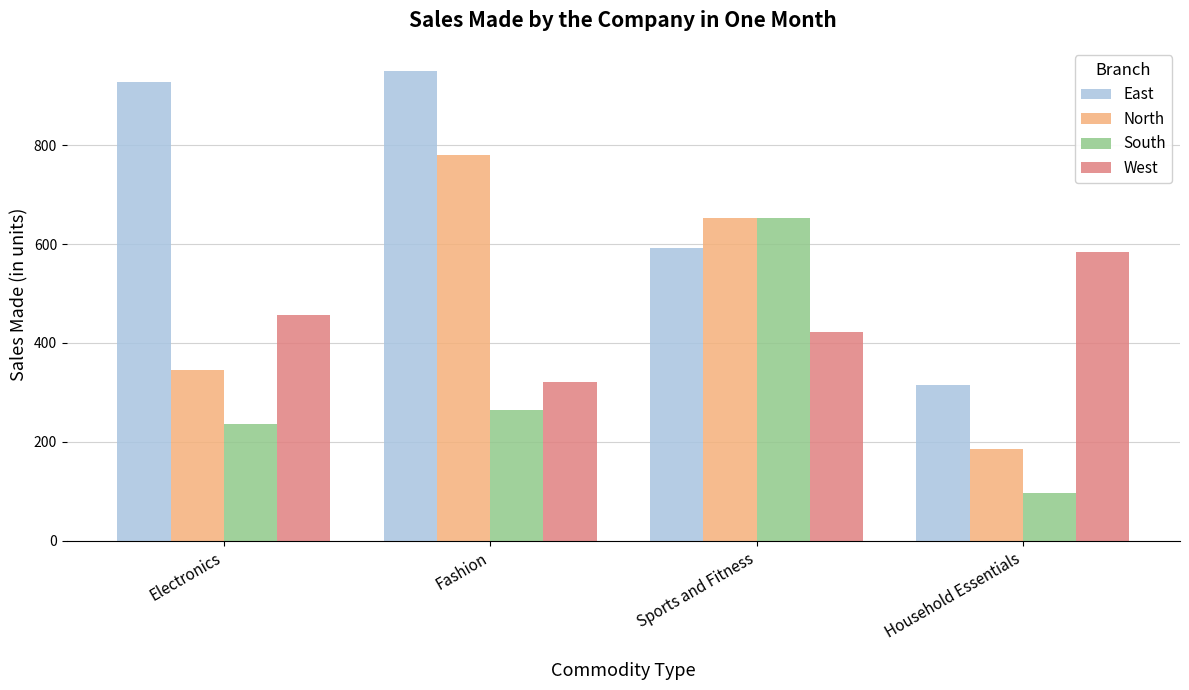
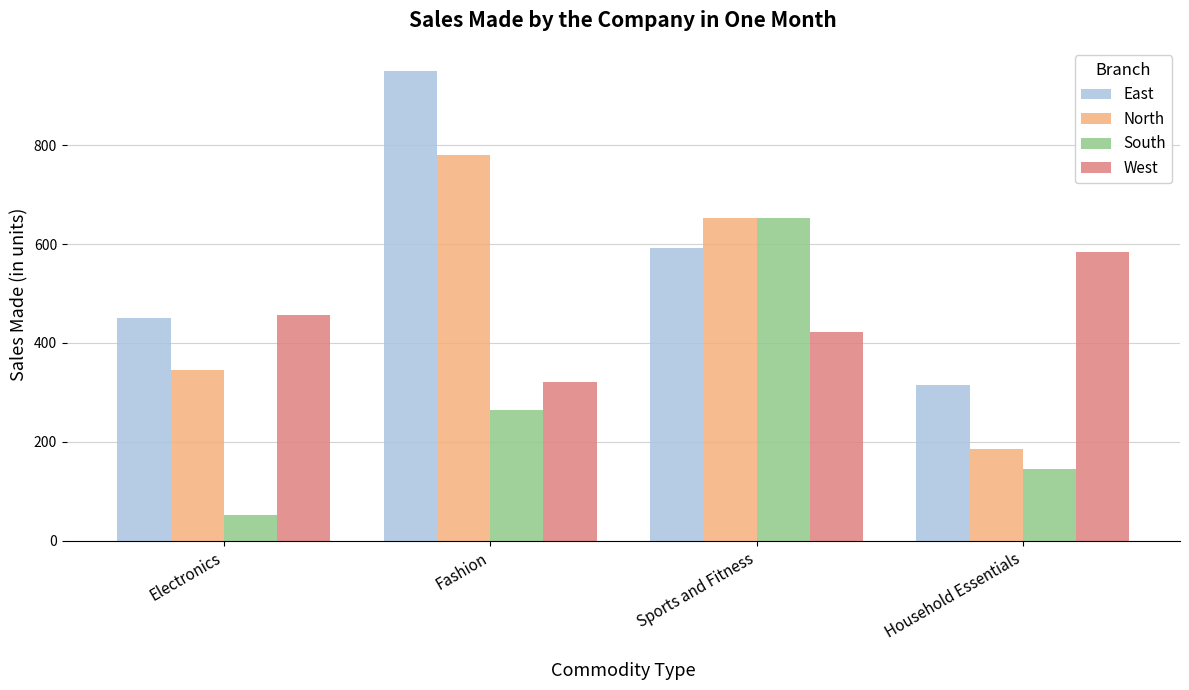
  {
    "East": {
-     "Electronics": 930,
+     "Electronics": 450,
      "Fashion": 950,
      "Sports and Fitness": 590,
      "Household Essentials": 310
    },
    "South": {
-     "Electronics": 240,
+     "Electronics": 50,
      "Fashion": 260,
      "Sports and Fitness": 650,
-     "Household Essentials": 100
+     "Household Essentials": 150
    }
  }
